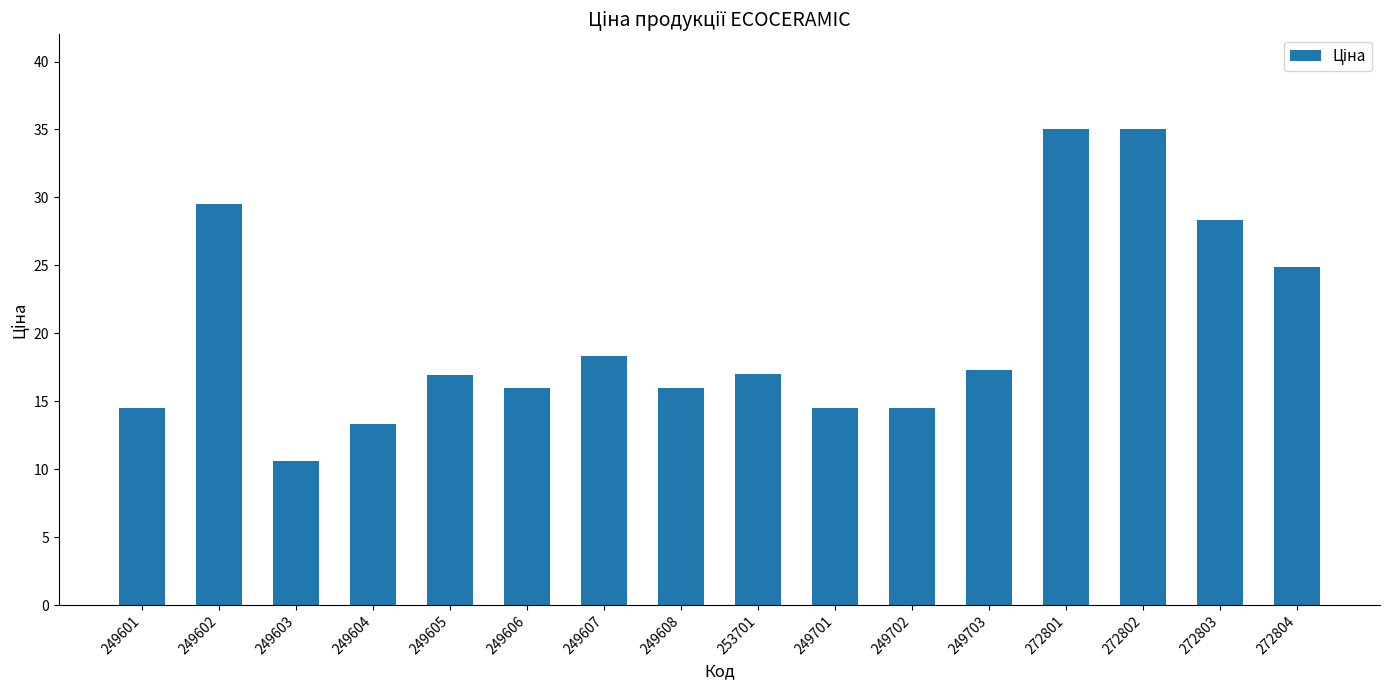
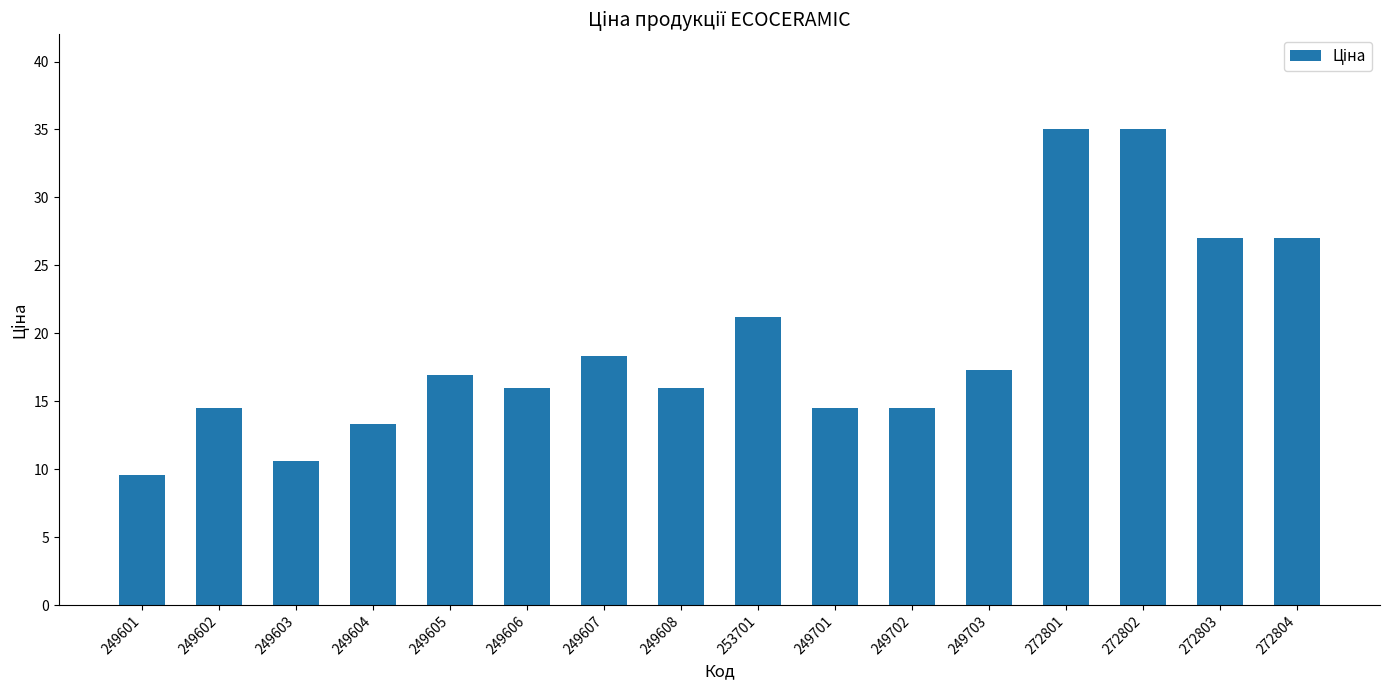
  {
-   "249601": 14.5,
-   "249602": 29.5,
+   "249601": 9.6,
+   "249602": 14.5,
    "249603": 10.6,
    "249604": 13.3,
    "249605": 16.9,
    "249606": 16.0,
    "249607": 18.3,
    "249608": 16.0,
-   "253701": 17.0,
+   "253701": 21.2,
    "249701": 14.5,
    "249702": 14.5,
    "249703": 17.3,
    "272801": 35.0,
    "272802": 35.0,
-   "272803": 28.3,
-   "272804": 24.9
+   "272803": 27.0,
+   "272804": 27.0
  }
